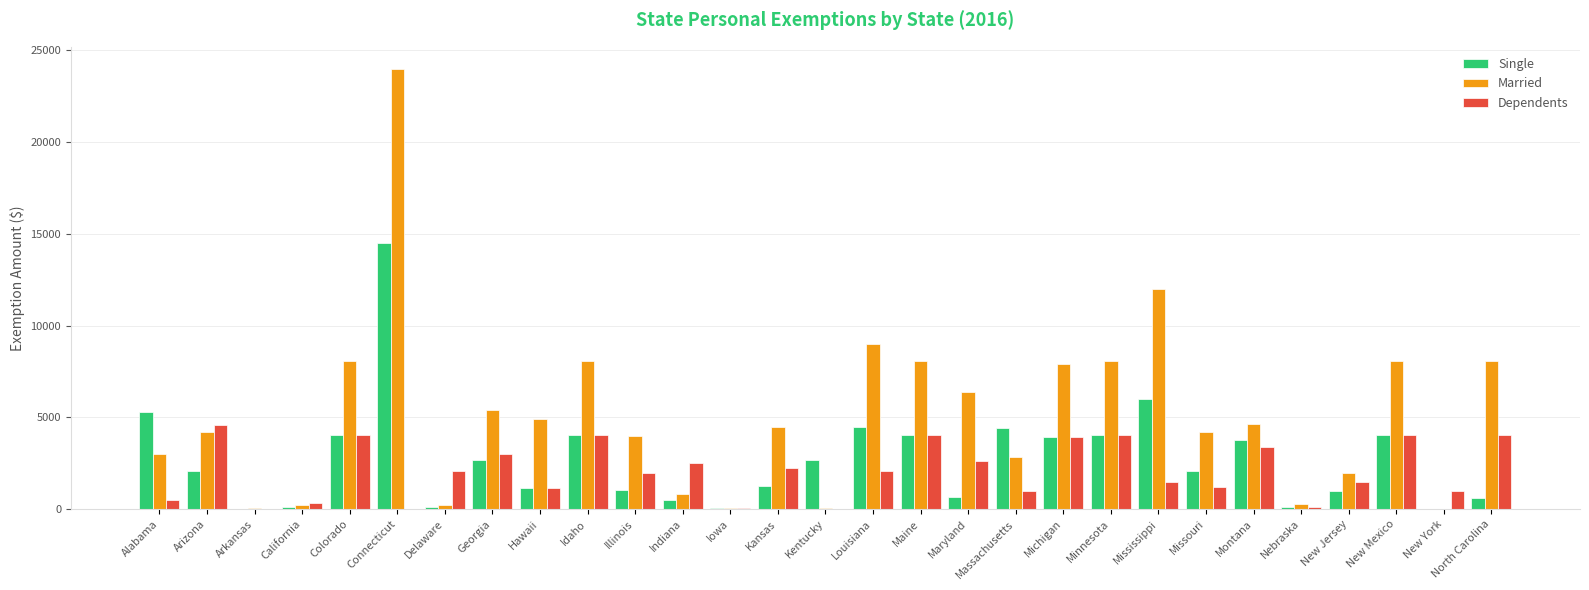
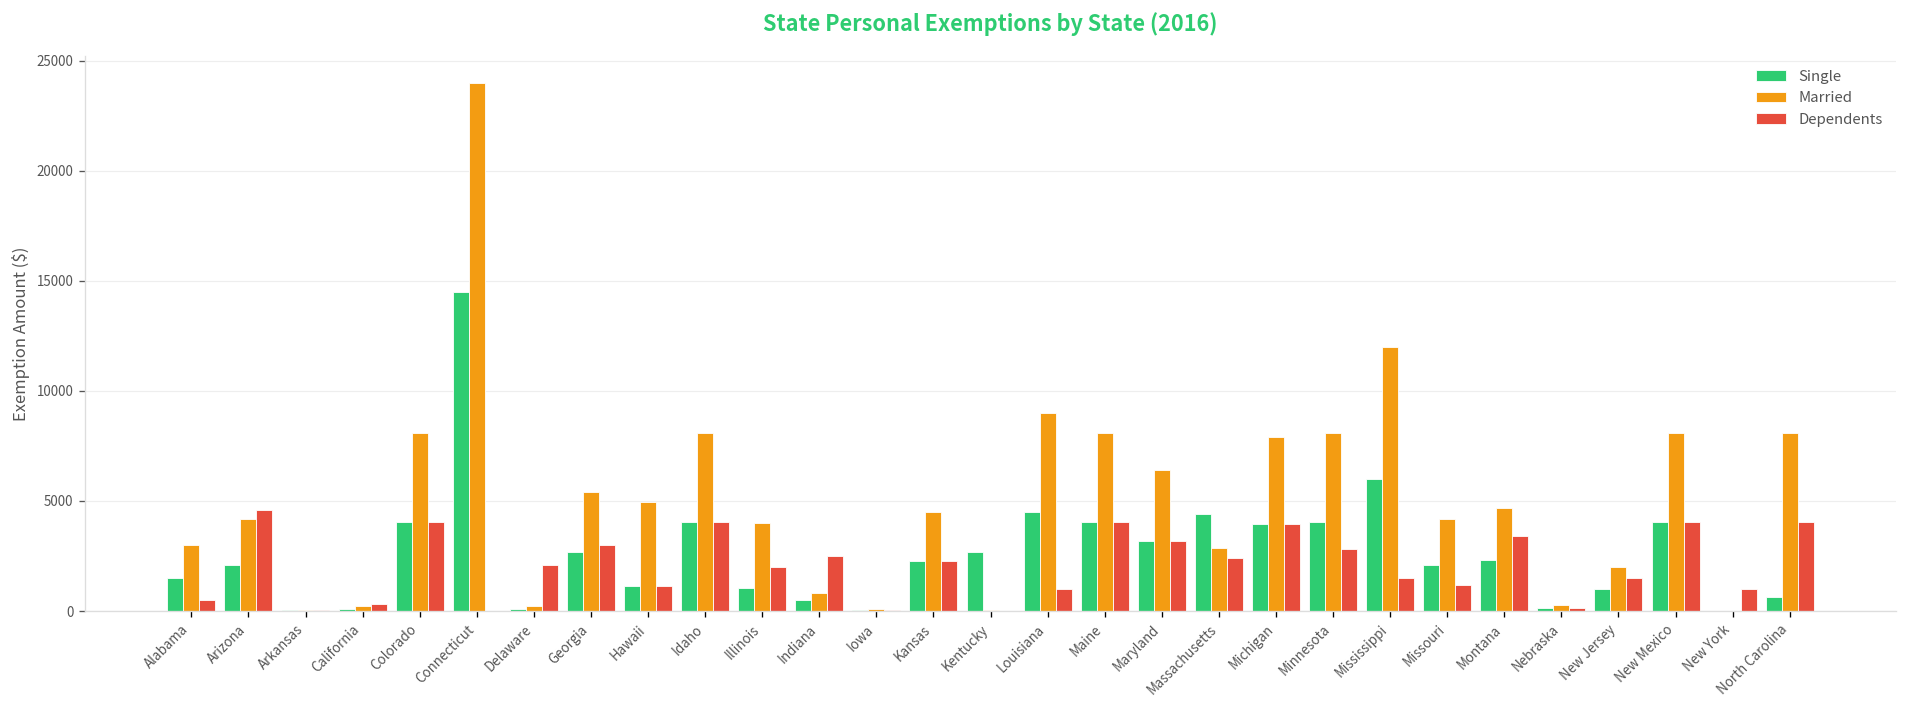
  {
    "Single": {
-     "Alabama": 5300,
+     "Alabama": 1500,
      "Arizona": 2100,
      "Colorado": 4100,
      "Connecticut": 14500,
      "Georgia": 2700,
      "Hawaii": 1100,
      "Idaho": 4100,
      "Illinois": 1100,
      "Indiana": 500,
-     "Kansas": 1200,
+     "Kansas": 2300,
      "Kentucky": 2700,
      "Louisiana": 4500,
      "Maine": 4100,
-     "Maryland": 700,
+     "Maryland": 3200,
      "Massachusetts": 4400,
      "Michigan": 4000,
      "Minnesota": 4100,
      "Mississippi": 6000,
      "Missouri": 2100,
-     "Montana": 3800,
+     "Montana": 2300,
      "New Jersey": 1000,
      "New Mexico": 4100,
      "New York": 0,
      "North Carolina": 600
    },
    "Married": {
      "Alabama": 3000,
      "Arizona": 4200,
      "California": 200,
      "Colorado": 8100,
      "Connecticut": 24000,
      "Delaware": 200,
      "Georgia": 5400,
      "Hawaii": 4900,
      "Idaho": 8100,
      "Illinois": 4000,
      "Indiana": 800,
      "Kansas": 4500,
      "Louisiana": 9000,
      "Maine": 8100,
      "Maryland": 6400,
      "Massachusetts": 2900,
      "Michigan": 7900,
      "Minnesota": 8100,
      "Mississippi": 12000,
      "Missouri": 4200,
      "Montana": 4700,
      "Nebraska": 300,
      "New Jersey": 2000,
      "New Mexico": 8100,
      "New York": 0,
      "North Carolina": 8100
    },
    "Dependents": {
      "Alabama": 500,
      "Arizona": 4600,
      "California": 300,
      "Colorado": 4100,
      "Connecticut": 0,
      "Delaware": 2100,
      "Georgia": 3000,
      "Hawaii": 1100,
      "Idaho": 4100,
      "Illinois": 2000,
      "Indiana": 2500,
      "Kansas": 2300,
-     "Louisiana": 2100,
+     "Louisiana": 1000,
      "Maine": 4100,
-     "Maryland": 2600,
-     "Massachusetts": 1000,
+     "Maryland": 3200,
+     "Massachusetts": 2400,
      "Michigan": 4000,
-     "Minnesota": 4100,
+     "Minnesota": 2800,
      "Mississippi": 1500,
      "Missouri": 1200,
      "Montana": 3400,
      "New Jersey": 1500,
      "New Mexico": 4100,
      "New York": 1000,
      "North Carolina": 4100
    }
  }
